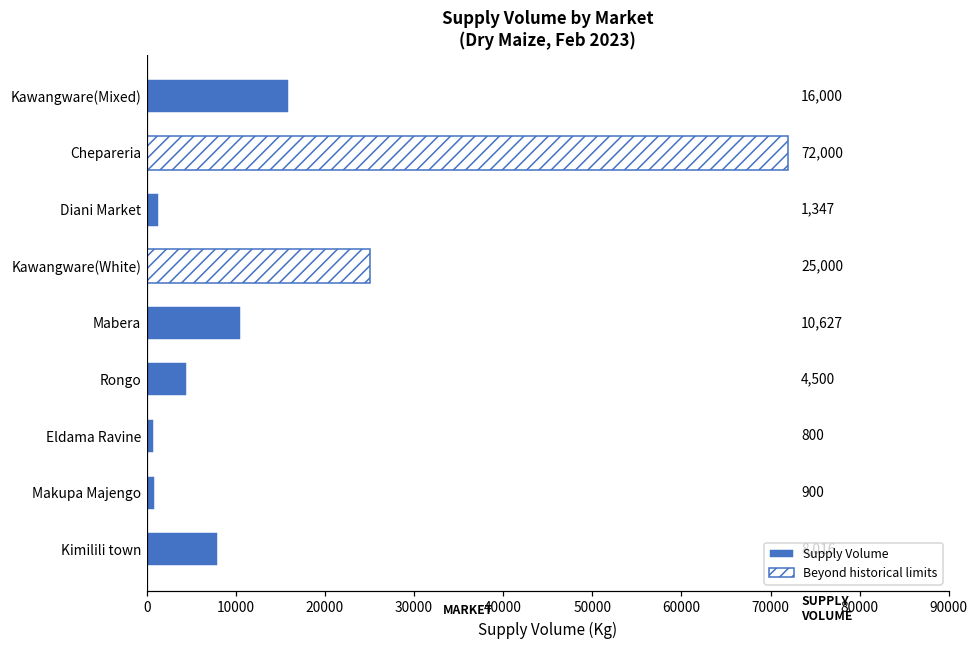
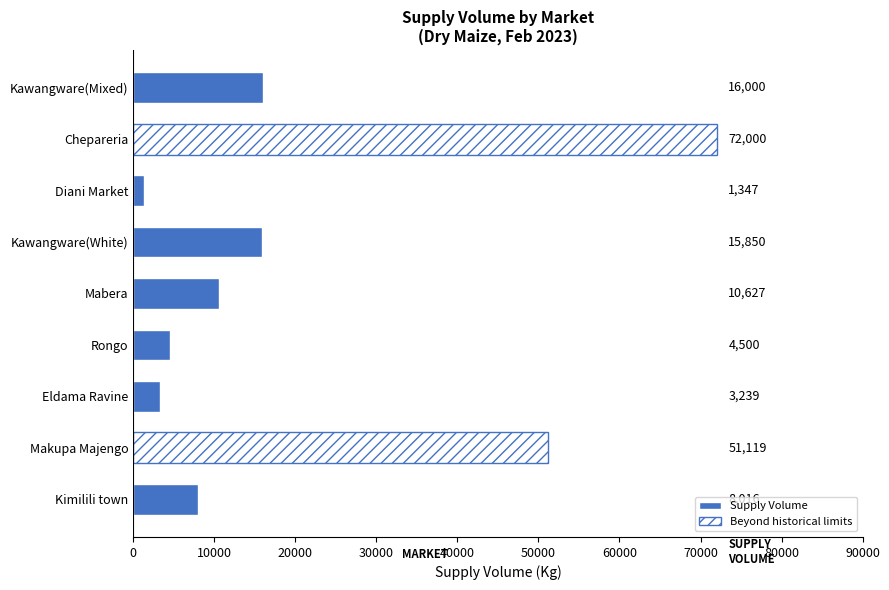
  {
    "Chepareria": "72,000",
-   "Kawangware(White)": "25,000",
-   "Eldama Ravine": "800",
-   "Makupa Majengo": "900"
+   "Kawangware(White)": "15,850",
+   "Eldama Ravine": "3,239",
+   "Makupa Majengo": "51,119"
  }
